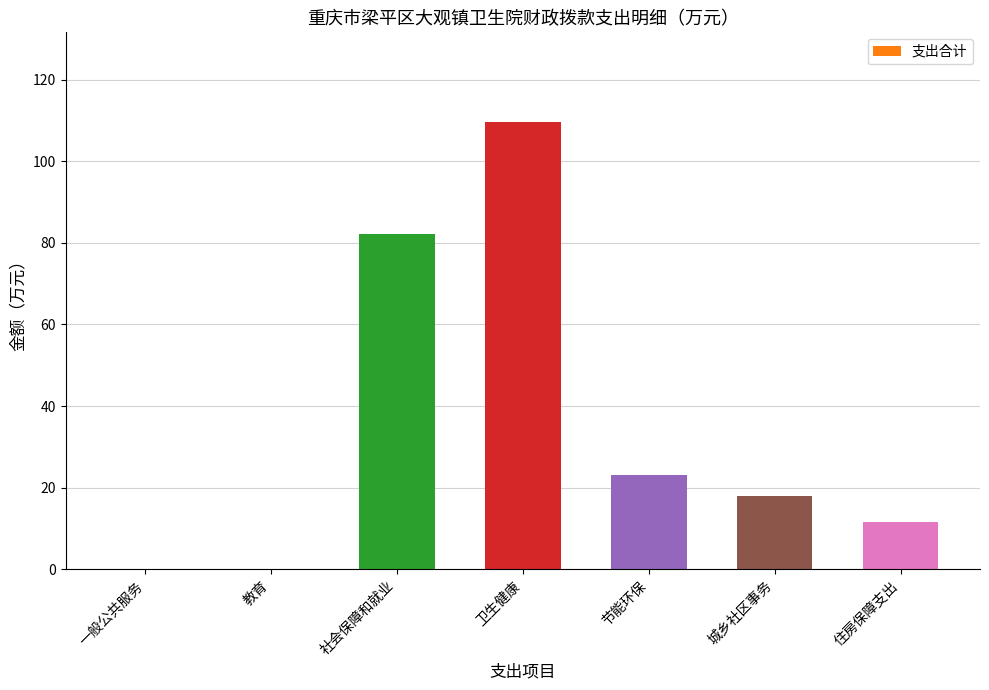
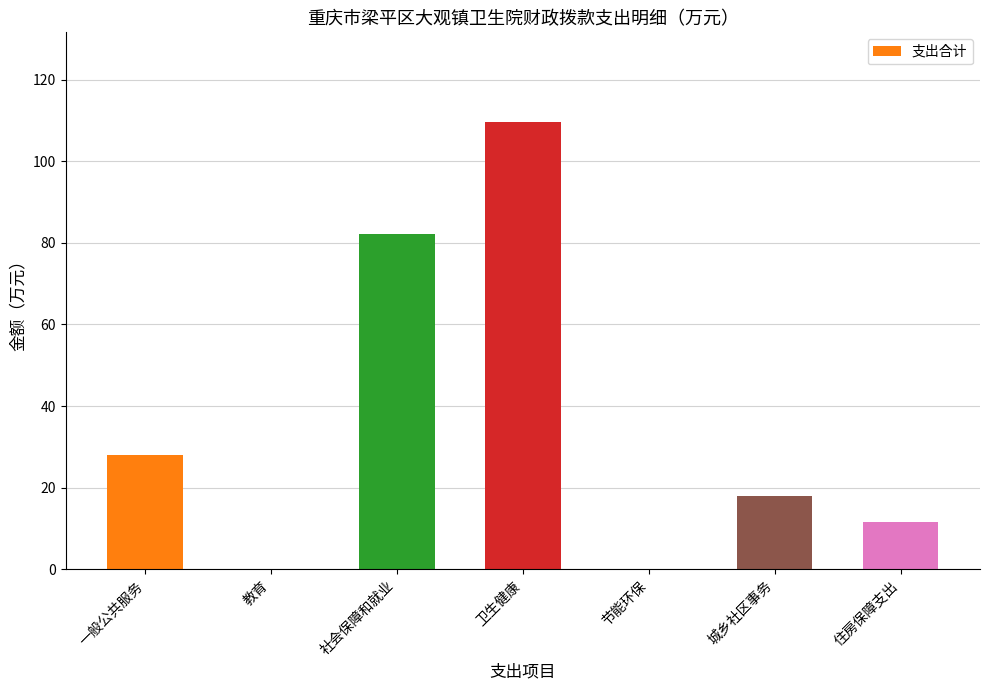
  {
-   "一般公共服务": 0,
+   "一般公共服务": 28,
    "教育": 0,
    "社会保障和就业": 82,
    "卫生健康": 110,
-   "节能环保": 23,
+   "节能环保": 0,
    "城乡社区事务": 18,
    "住房保障支出": 12
  }
